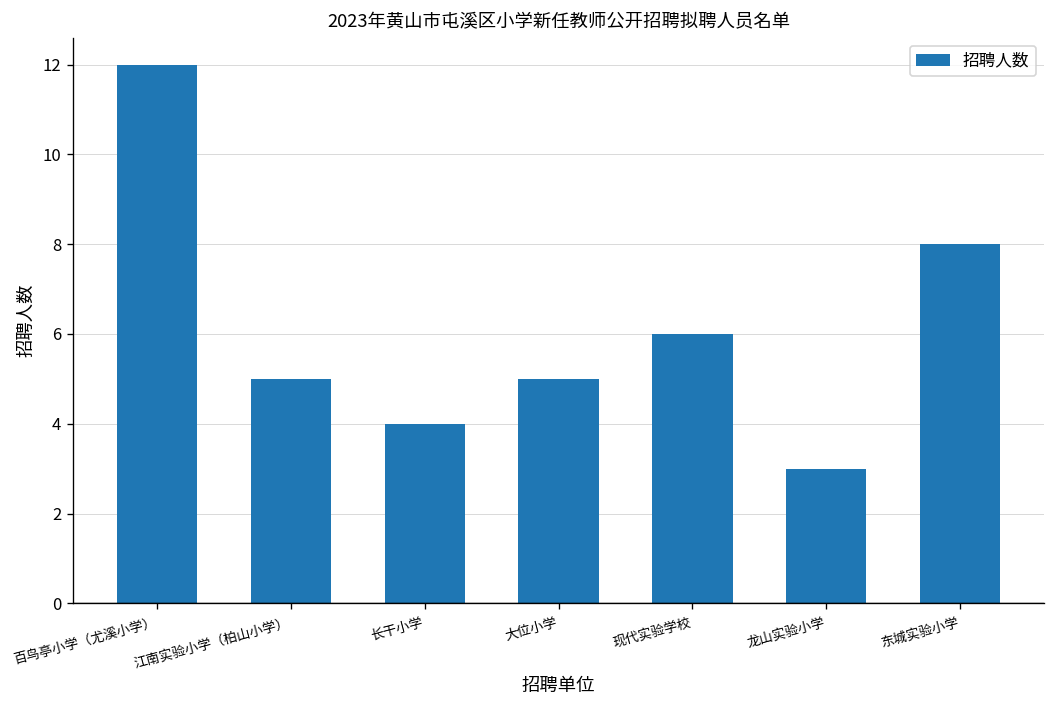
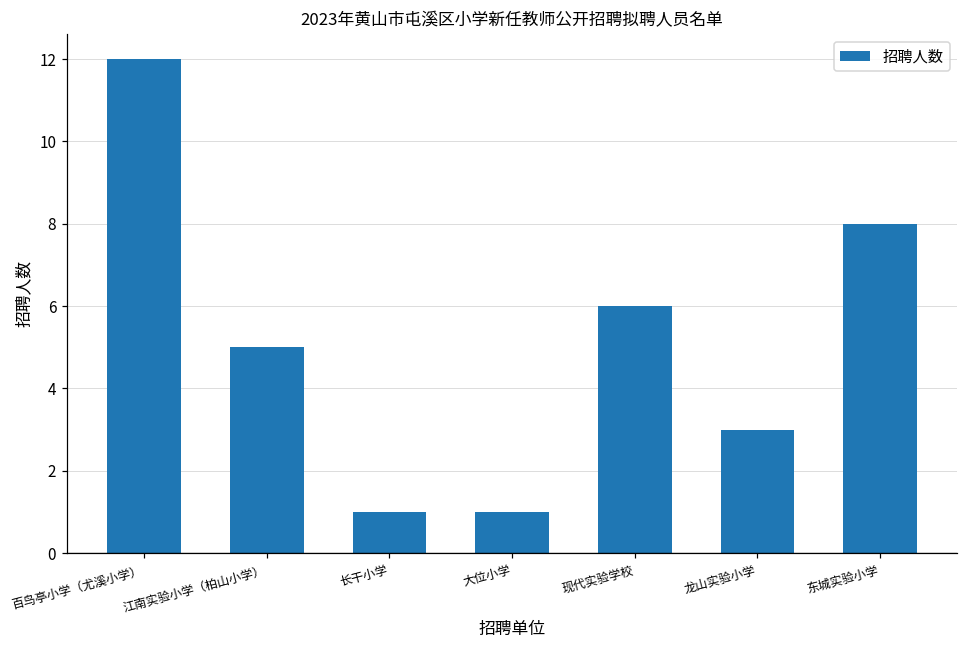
  {
    "百鸟亭小学（尤溪小学）": 12,
    "江南实验小学（柏山小学）": 5,
-   "长干小学": 4,
-   "大位小学": 5,
+   "长干小学": 1,
+   "大位小学": 1,
    "现代实验学校": 6,
    "龙山实验小学": 3,
    "东城实验小学": 8
  }
